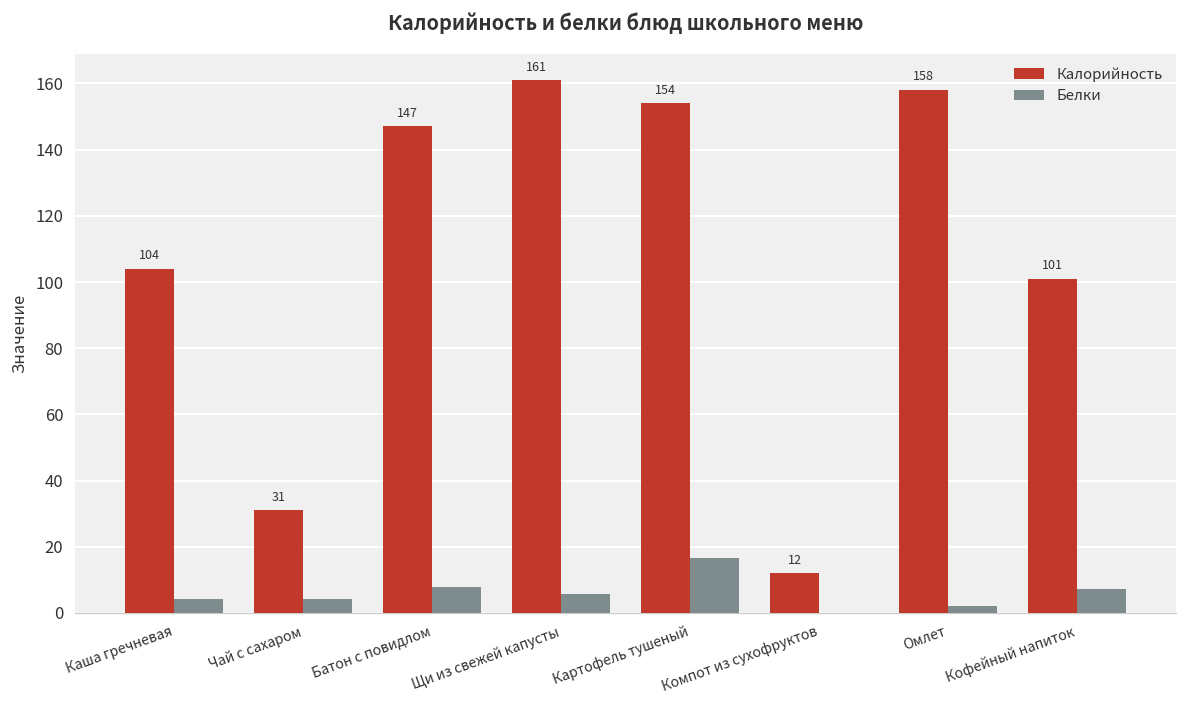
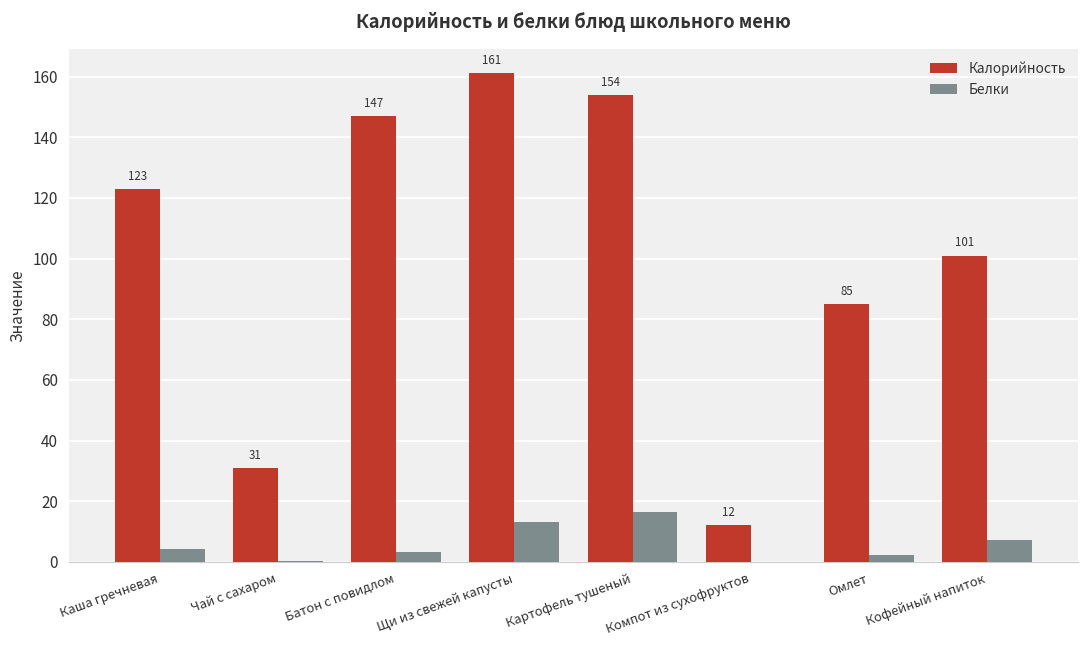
  {
    "Калорийность": {
-     "Каша гречневая": 104,
+     "Каша гречневая": 123,
      "Чай с сахаром": 31,
      "Батон с повидлом": 147,
      "Щи из свежей капусты": 161,
      "Картофель тушеный": 154,
      "Компот из сухофруктов": 12,
-     "Омлет": 158,
+     "Омлет": 85,
      "Кофейный напиток": 101
    },
    "Белки": {
      "Каша гречневая": 4,
-     "Чай с сахаром": 4,
-     "Батон с повидлом": 8,
-     "Щи из свежей капусты": 6,
+     "Чай с сахаром": 0,
+     "Батон с повидлом": 3,
+     "Щи из свежей капусты": 13,
      "Картофель тушеный": 17,
      "Компот из сухофруктов": 0,
      "Омлет": 2,
      "Кофейный напиток": 7
    }
  }
